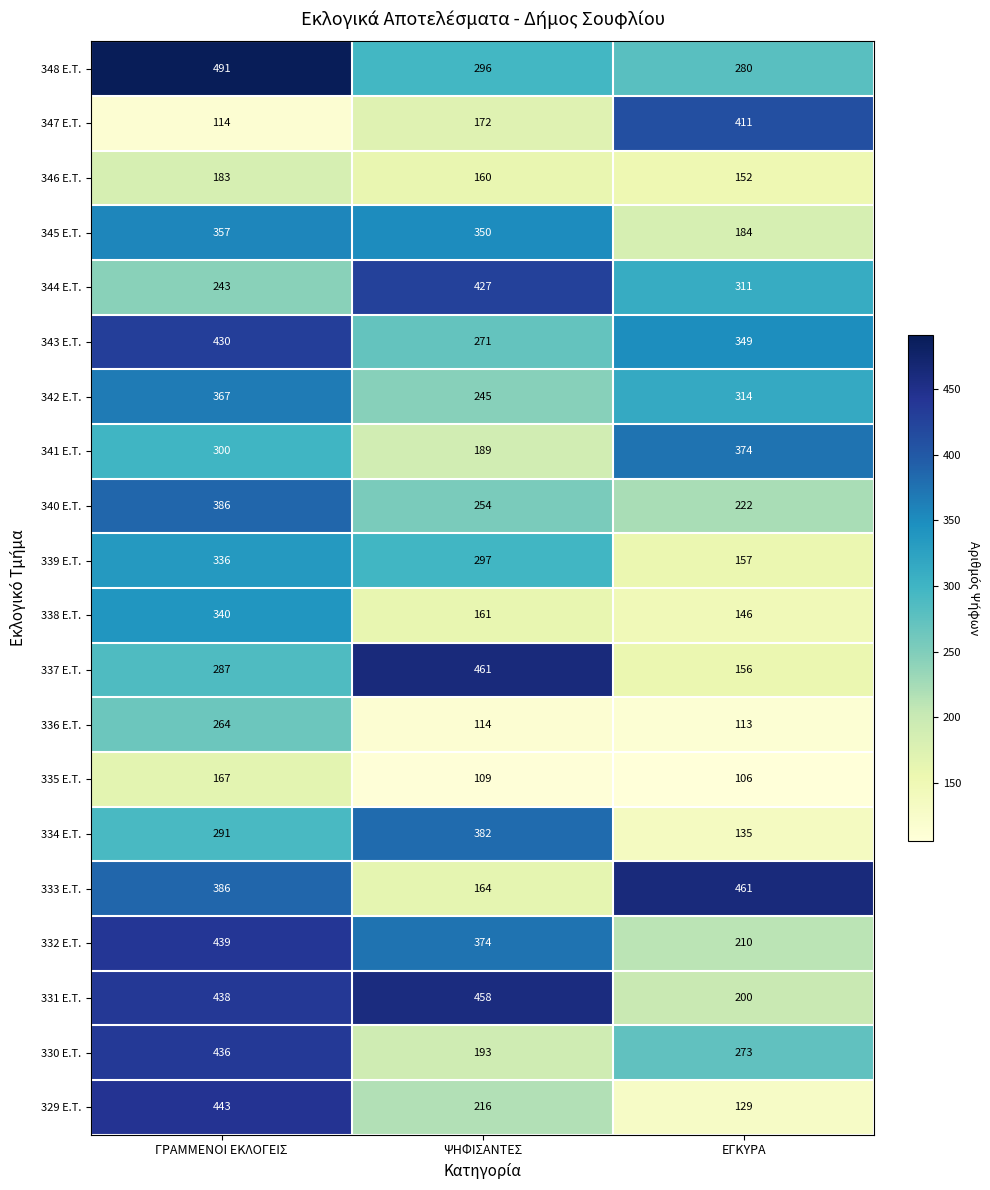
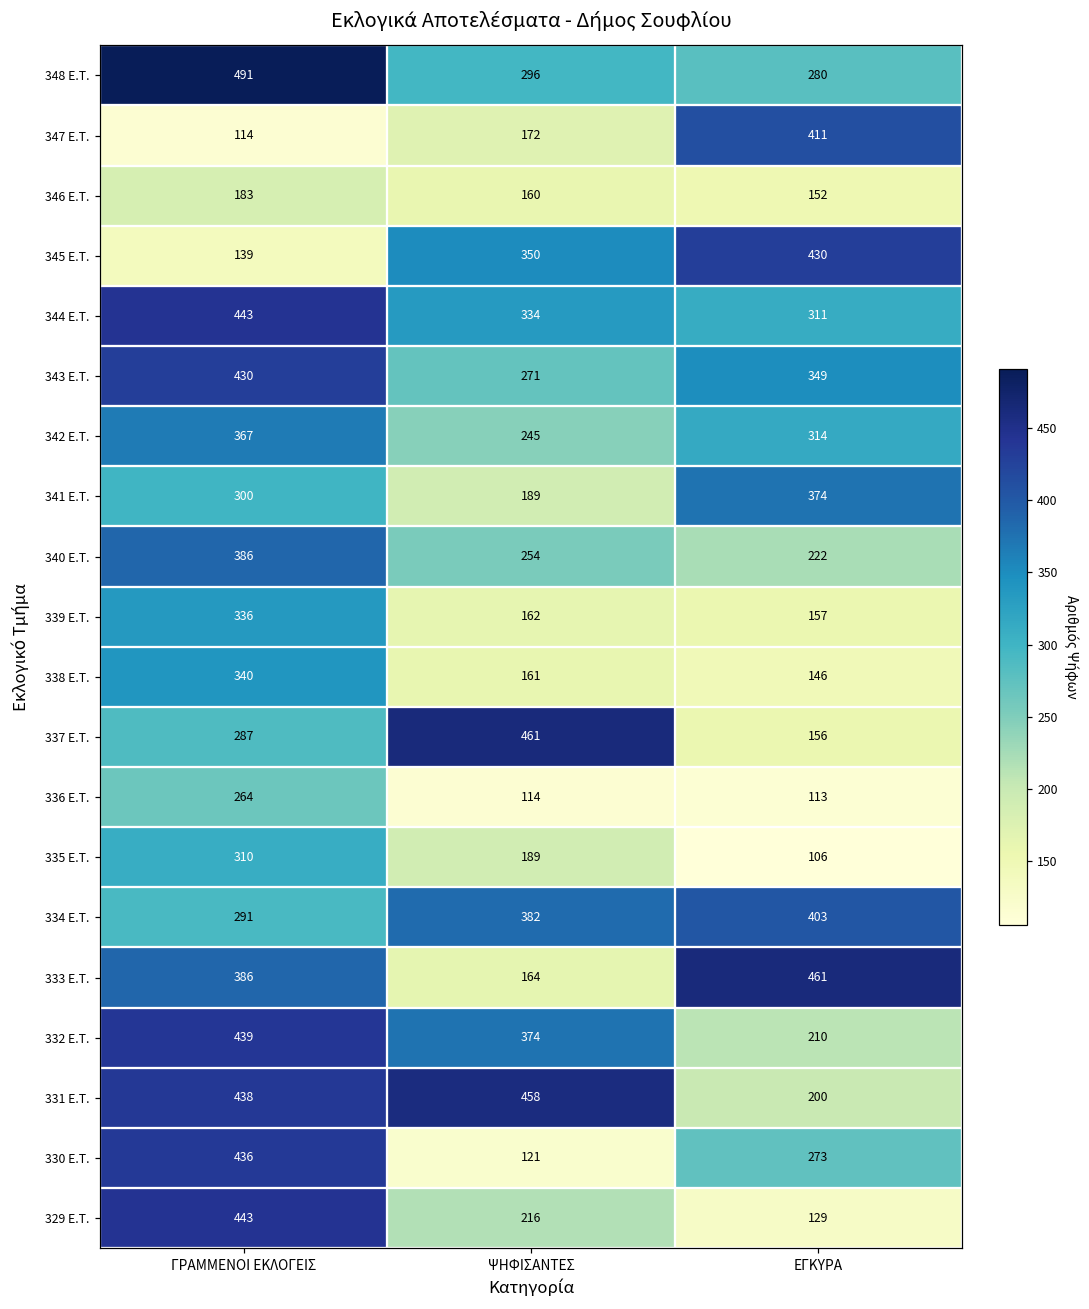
  {
    "348 E.T.": {
      "ΓΡΑΜΜΕΝΟΙ ΕΚΛΟΓΕΙΣ": 491,
      "ΨΗΦΙΣΑΝΤΕΣ": 296,
      "ΕΓΚΥΡΑ": 280
    },
    "347 E.T.": {
      "ΓΡΑΜΜΕΝΟΙ ΕΚΛΟΓΕΙΣ": 114,
      "ΨΗΦΙΣΑΝΤΕΣ": 172,
      "ΕΓΚΥΡΑ": 411
    },
    "346 E.T.": {
      "ΓΡΑΜΜΕΝΟΙ ΕΚΛΟΓΕΙΣ": 183,
      "ΨΗΦΙΣΑΝΤΕΣ": 160,
      "ΕΓΚΥΡΑ": 152
    },
    "345 E.T.": {
-     "ΓΡΑΜΜΕΝΟΙ ΕΚΛΟΓΕΙΣ": 357,
+     "ΓΡΑΜΜΕΝΟΙ ΕΚΛΟΓΕΙΣ": 139,
      "ΨΗΦΙΣΑΝΤΕΣ": 350,
-     "ΕΓΚΥΡΑ": 184
+     "ΕΓΚΥΡΑ": 430
    },
    "344 E.T.": {
-     "ΓΡΑΜΜΕΝΟΙ ΕΚΛΟΓΕΙΣ": 243,
-     "ΨΗΦΙΣΑΝΤΕΣ": 427,
+     "ΓΡΑΜΜΕΝΟΙ ΕΚΛΟΓΕΙΣ": 443,
+     "ΨΗΦΙΣΑΝΤΕΣ": 334,
      "ΕΓΚΥΡΑ": 311
    },
    "343 E.T.": {
      "ΓΡΑΜΜΕΝΟΙ ΕΚΛΟΓΕΙΣ": 430,
      "ΨΗΦΙΣΑΝΤΕΣ": 271,
      "ΕΓΚΥΡΑ": 349
    },
    "342 E.T.": {
      "ΓΡΑΜΜΕΝΟΙ ΕΚΛΟΓΕΙΣ": 367,
      "ΨΗΦΙΣΑΝΤΕΣ": 245,
      "ΕΓΚΥΡΑ": 314
    },
    "341 E.T.": {
      "ΓΡΑΜΜΕΝΟΙ ΕΚΛΟΓΕΙΣ": 300,
      "ΨΗΦΙΣΑΝΤΕΣ": 189,
      "ΕΓΚΥΡΑ": 374
    },
    "340 E.T.": {
      "ΓΡΑΜΜΕΝΟΙ ΕΚΛΟΓΕΙΣ": 386,
      "ΨΗΦΙΣΑΝΤΕΣ": 254,
      "ΕΓΚΥΡΑ": 222
    },
    "339 E.T.": {
      "ΓΡΑΜΜΕΝΟΙ ΕΚΛΟΓΕΙΣ": 336,
-     "ΨΗΦΙΣΑΝΤΕΣ": 297,
+     "ΨΗΦΙΣΑΝΤΕΣ": 162,
      "ΕΓΚΥΡΑ": 157
    },
    "338 E.T.": {
      "ΓΡΑΜΜΕΝΟΙ ΕΚΛΟΓΕΙΣ": 340,
      "ΨΗΦΙΣΑΝΤΕΣ": 161,
      "ΕΓΚΥΡΑ": 146
    },
    "337 E.T.": {
      "ΓΡΑΜΜΕΝΟΙ ΕΚΛΟΓΕΙΣ": 287,
      "ΨΗΦΙΣΑΝΤΕΣ": 461,
      "ΕΓΚΥΡΑ": 156
    },
    "336 E.T.": {
      "ΓΡΑΜΜΕΝΟΙ ΕΚΛΟΓΕΙΣ": 264,
      "ΨΗΦΙΣΑΝΤΕΣ": 114,
      "ΕΓΚΥΡΑ": 113
    },
    "335 E.T.": {
-     "ΓΡΑΜΜΕΝΟΙ ΕΚΛΟΓΕΙΣ": 167,
-     "ΨΗΦΙΣΑΝΤΕΣ": 109,
+     "ΓΡΑΜΜΕΝΟΙ ΕΚΛΟΓΕΙΣ": 310,
+     "ΨΗΦΙΣΑΝΤΕΣ": 189,
      "ΕΓΚΥΡΑ": 106
    },
    "334 E.T.": {
      "ΓΡΑΜΜΕΝΟΙ ΕΚΛΟΓΕΙΣ": 291,
      "ΨΗΦΙΣΑΝΤΕΣ": 382,
-     "ΕΓΚΥΡΑ": 135
+     "ΕΓΚΥΡΑ": 403
    },
    "333 E.T.": {
      "ΓΡΑΜΜΕΝΟΙ ΕΚΛΟΓΕΙΣ": 386,
      "ΨΗΦΙΣΑΝΤΕΣ": 164,
      "ΕΓΚΥΡΑ": 461
    },
    "332 E.T.": {
      "ΓΡΑΜΜΕΝΟΙ ΕΚΛΟΓΕΙΣ": 439,
      "ΨΗΦΙΣΑΝΤΕΣ": 374,
      "ΕΓΚΥΡΑ": 210
    },
    "331 E.T.": {
      "ΓΡΑΜΜΕΝΟΙ ΕΚΛΟΓΕΙΣ": 438,
      "ΨΗΦΙΣΑΝΤΕΣ": 458,
      "ΕΓΚΥΡΑ": 200
    },
    "330 E.T.": {
      "ΓΡΑΜΜΕΝΟΙ ΕΚΛΟΓΕΙΣ": 436,
-     "ΨΗΦΙΣΑΝΤΕΣ": 193,
+     "ΨΗΦΙΣΑΝΤΕΣ": 121,
      "ΕΓΚΥΡΑ": 273
    },
    "329 E.T.": {
      "ΓΡΑΜΜΕΝΟΙ ΕΚΛΟΓΕΙΣ": 443,
      "ΨΗΦΙΣΑΝΤΕΣ": 216,
      "ΕΓΚΥΡΑ": 129
    }
  }
